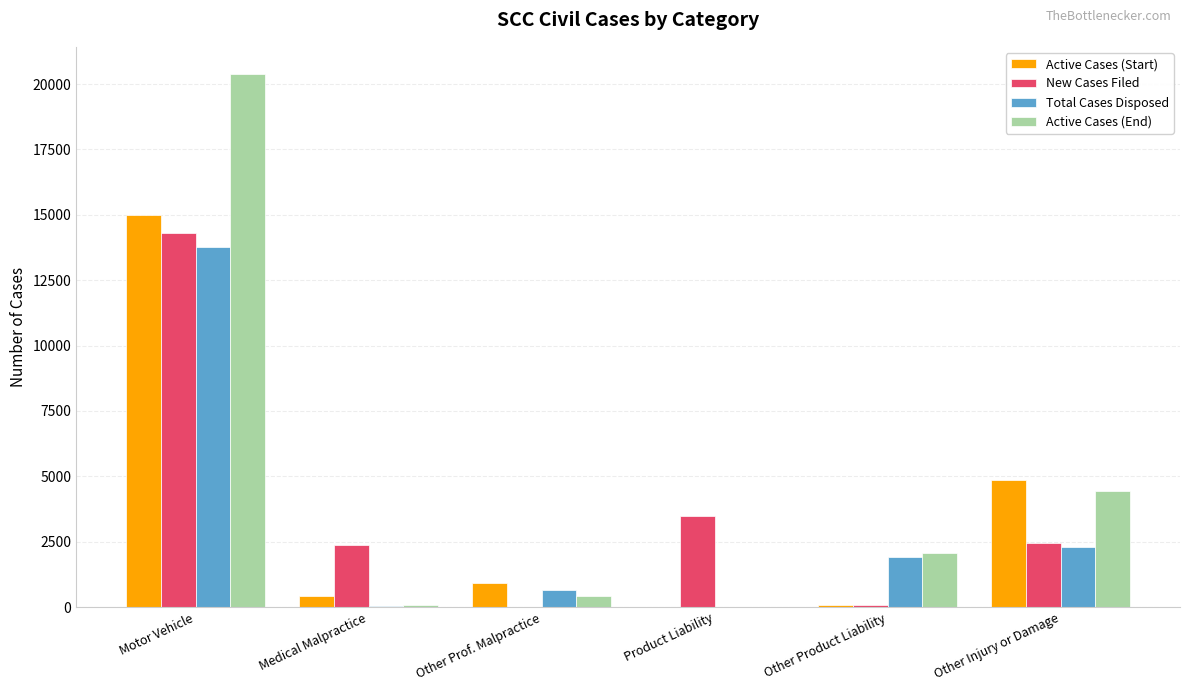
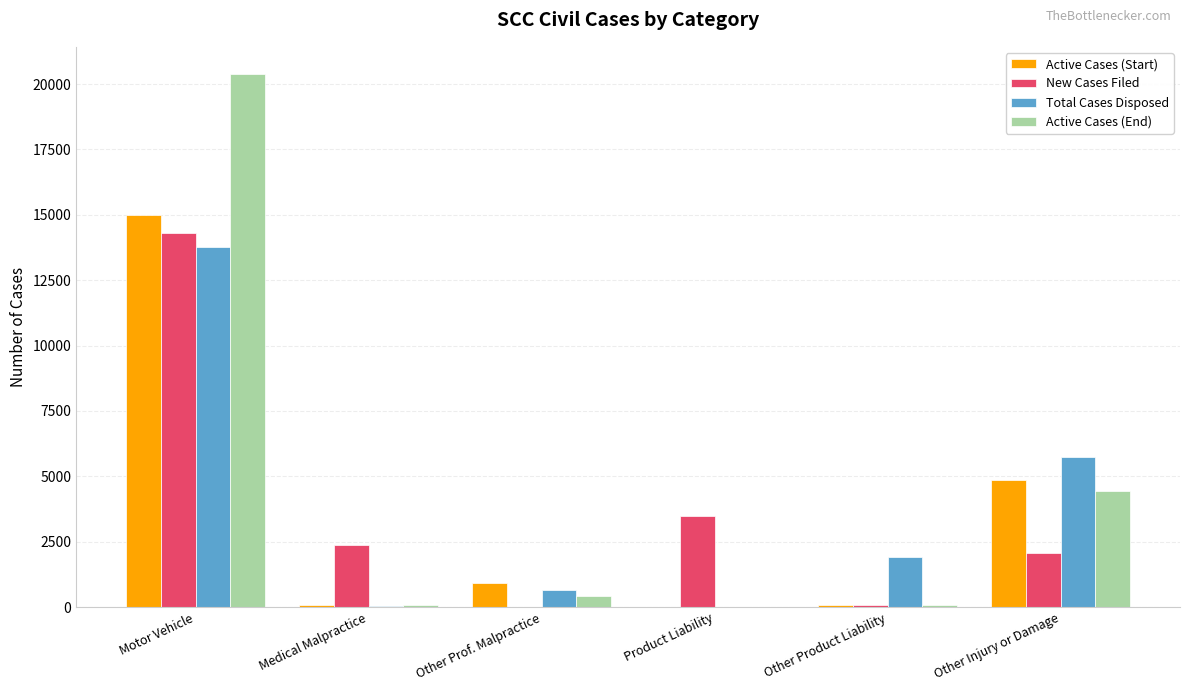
  {
    "Active Cases (Start)": {
      "Motor Vehicle": 15000,
-     "Medical Malpractice": 400,
+     "Medical Malpractice": 100,
      "Other Prof. Malpractice": 900,
      "Other Injury or Damage": 4800
    },
    "New Cases Filed": {
      "Motor Vehicle": 14300,
      "Medical Malpractice": 2400,
      "Product Liability": 3500,
-     "Other Injury or Damage": 2500
+     "Other Injury or Damage": 2100
    },
    "Total Cases Disposed": {
      "Motor Vehicle": 13800,
      "Other Prof. Malpractice": 600,
      "Product Liability": 0,
      "Other Product Liability": 1900,
-     "Other Injury or Damage": 2300
+     "Other Injury or Damage": 5800
    },
    "Active Cases (End)": {
      "Motor Vehicle": 20400,
      "Other Prof. Malpractice": 400,
-     "Other Product Liability": 2100,
+     "Other Product Liability": 100,
      "Other Injury or Damage": 4500
    }
  }
